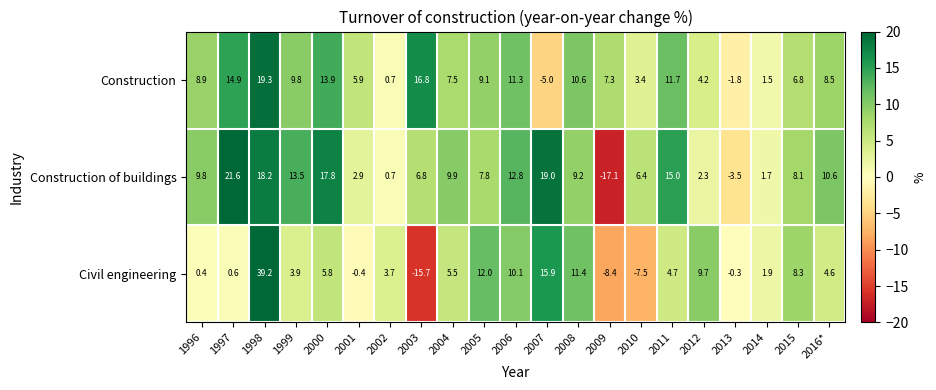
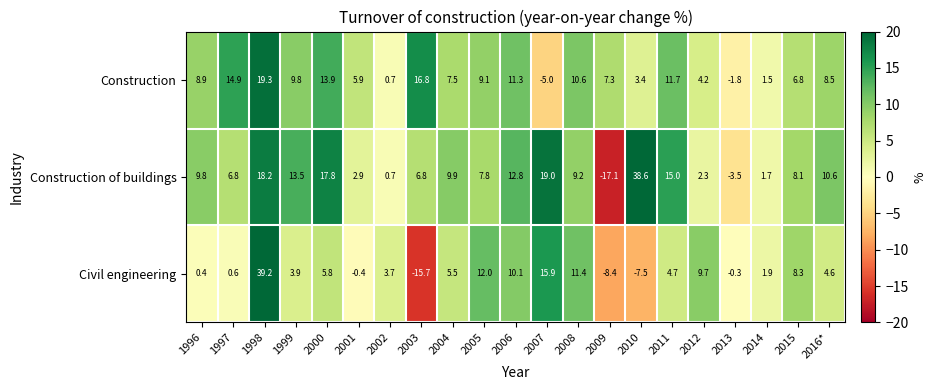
  {
    "Construction": {
      "1996": 8.9,
      "1997": 14.9,
      "1998": 19.3,
      "1999": 9.8,
      "2000": 13.9,
      "2001": 5.9,
      "2002": 0.7,
      "2003": 16.8,
      "2004": 7.5,
      "2005": 9.1,
      "2006": 11.3,
      "2007": -5.0,
      "2008": 10.6,
      "2009": 7.3,
      "2010": 3.4,
      "2011": 11.7,
      "2012": 4.2,
      "2013": -1.8,
      "2014": 1.5,
      "2015": 6.8,
      "2016*": 8.5
    },
    "Construction of buildings": {
      "1996": 9.8,
-     "1997": 21.6,
+     "1997": 6.8,
      "1998": 18.2,
      "1999": 13.5,
      "2000": 17.8,
      "2001": 2.9,
      "2002": 0.7,
      "2003": 6.8,
      "2004": 9.9,
      "2005": 7.8,
      "2006": 12.8,
      "2007": 19.0,
      "2008": 9.2,
      "2009": -17.1,
-     "2010": 6.4,
+     "2010": 38.6,
      "2011": 15.0,
      "2012": 2.3,
      "2013": -3.5,
      "2014": 1.7,
      "2015": 8.1,
      "2016*": 10.6
    },
    "Civil engineering": {
      "1996": 0.4,
      "1997": 0.6,
      "1998": 39.2,
      "1999": 3.9,
      "2000": 5.8,
      "2001": -0.4,
      "2002": 3.7,
      "2003": -15.7,
      "2004": 5.5,
      "2005": 12.0,
      "2006": 10.1,
      "2007": 15.9,
      "2008": 11.4,
      "2009": -8.4,
      "2010": -7.5,
      "2011": 4.7,
      "2012": 9.7,
      "2013": -0.3,
      "2014": 1.9,
      "2015": 8.3,
      "2016*": 4.6
    }
  }
